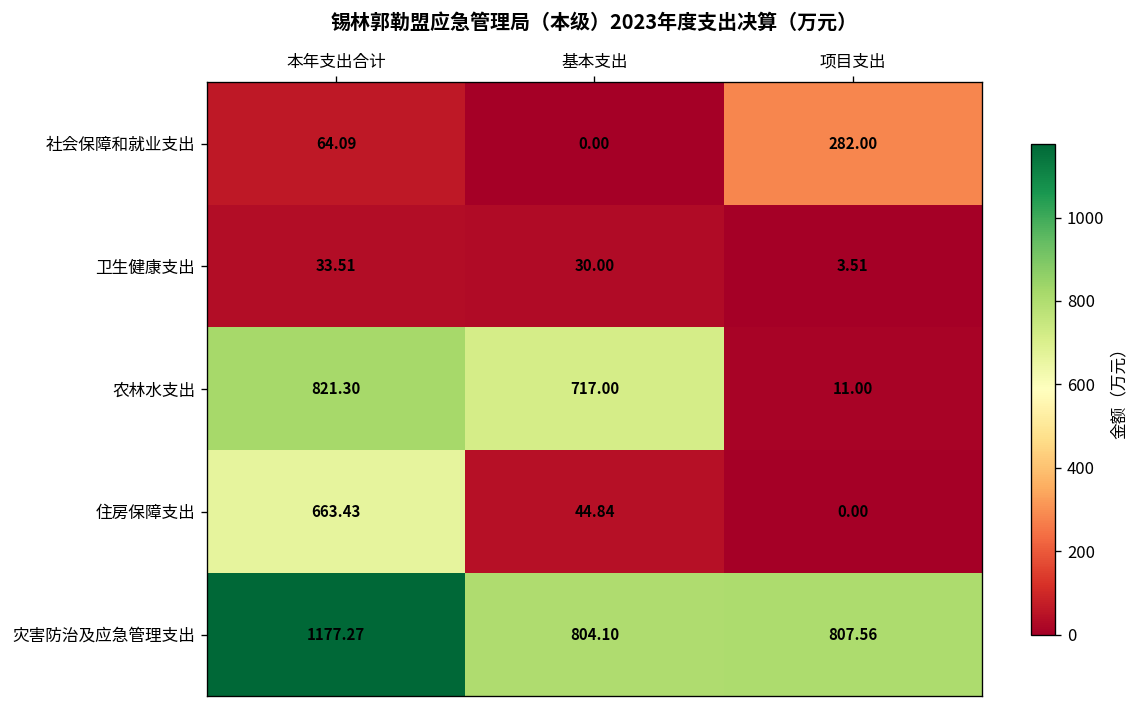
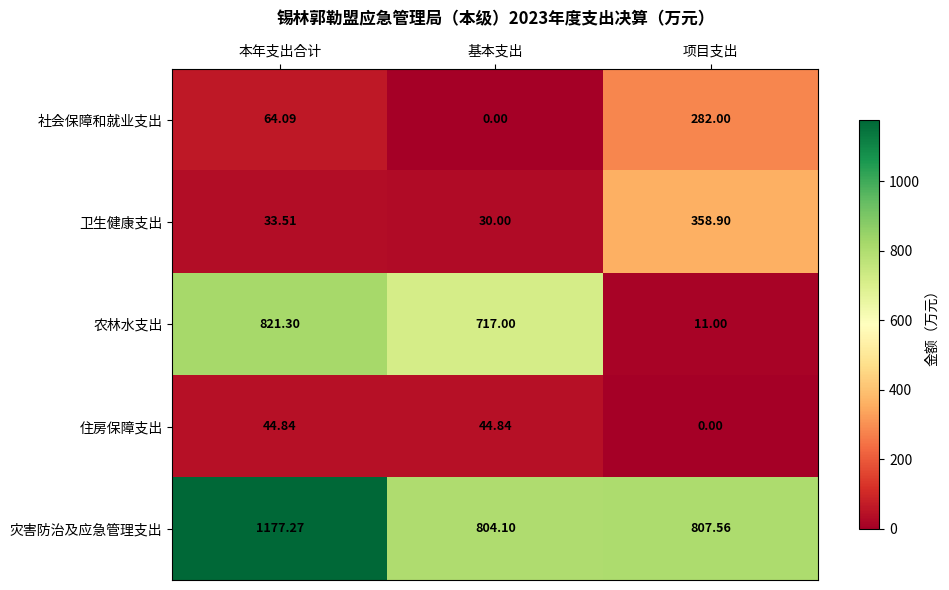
  {
    "社会保障和就业支出": {
      "本年支出合计": 64.09,
      "基本支出": 0.00,
      "项目支出": 282.00
    },
    "卫生健康支出": {
      "本年支出合计": 33.51,
      "基本支出": 30.00,
-     "项目支出": 3.51
+     "项目支出": 358.90
    },
    "农林水支出": {
      "本年支出合计": 821.30,
      "基本支出": 717.00,
      "项目支出": 11.00
    },
    "住房保障支出": {
-     "本年支出合计": 663.43,
+     "本年支出合计": 44.84,
      "基本支出": 44.84,
      "项目支出": 0.00
    },
    "灾害防治及应急管理支出": {
      "本年支出合计": 1177.27,
      "基本支出": 804.10,
      "项目支出": 807.56
    }
  }
